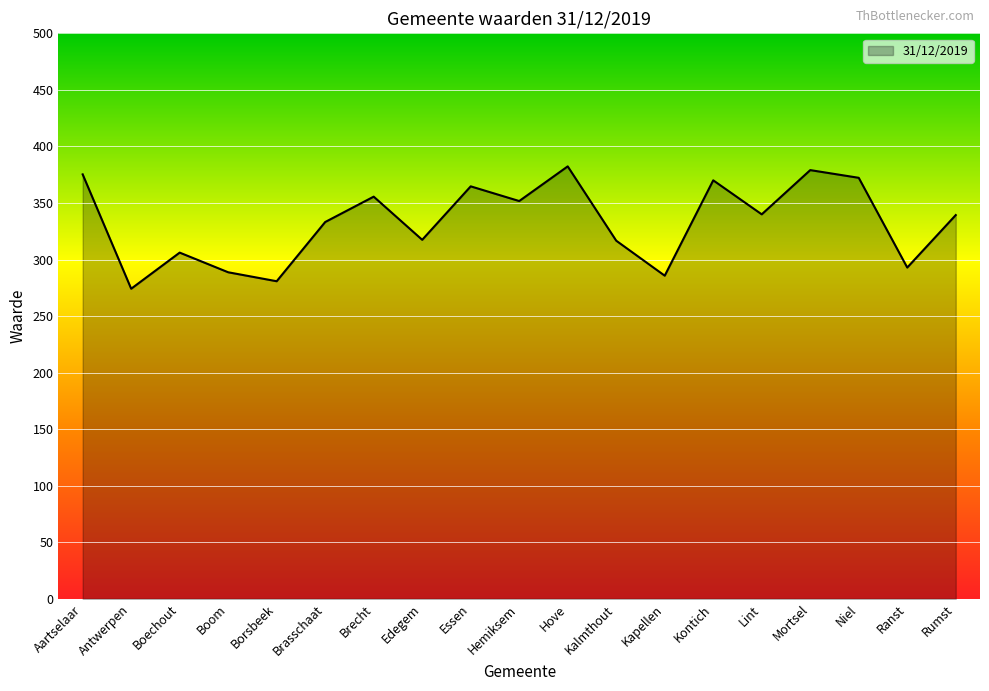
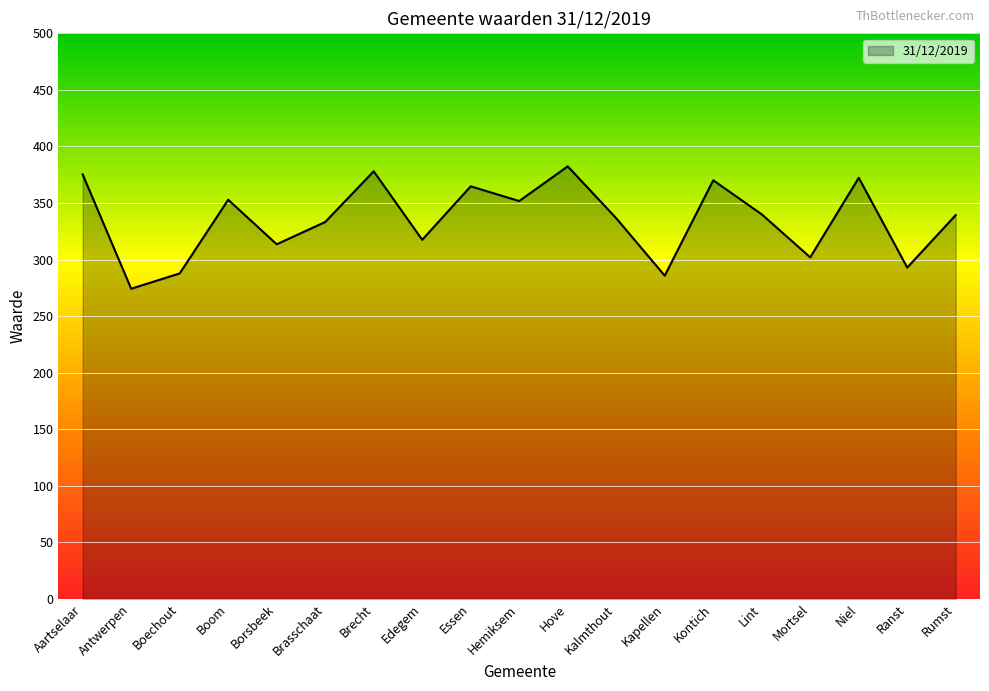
  {
    "Aartselaar": 375,
    "Antwerpen": 274,
-   "Boechout": 306,
-   "Boom": 289,
-   "Borsbeek": 281,
+   "Boechout": 288,
+   "Boom": 353,
+   "Borsbeek": 313,
    "Brasschaat": 333,
-   "Brecht": 356,
+   "Brecht": 378,
    "Edegem": 317,
    "Essen": 365,
    "Hemiksem": 352,
    "Hove": 382,
-   "Kalmthout": 317,
+   "Kalmthout": 337,
    "Kapellen": 286,
    "Kontich": 370,
    "Lint": 340,
-   "Mortsel": 379,
+   "Mortsel": 302,
    "Niel": 372,
    "Ranst": 293,
    "Rumst": 339
  }
